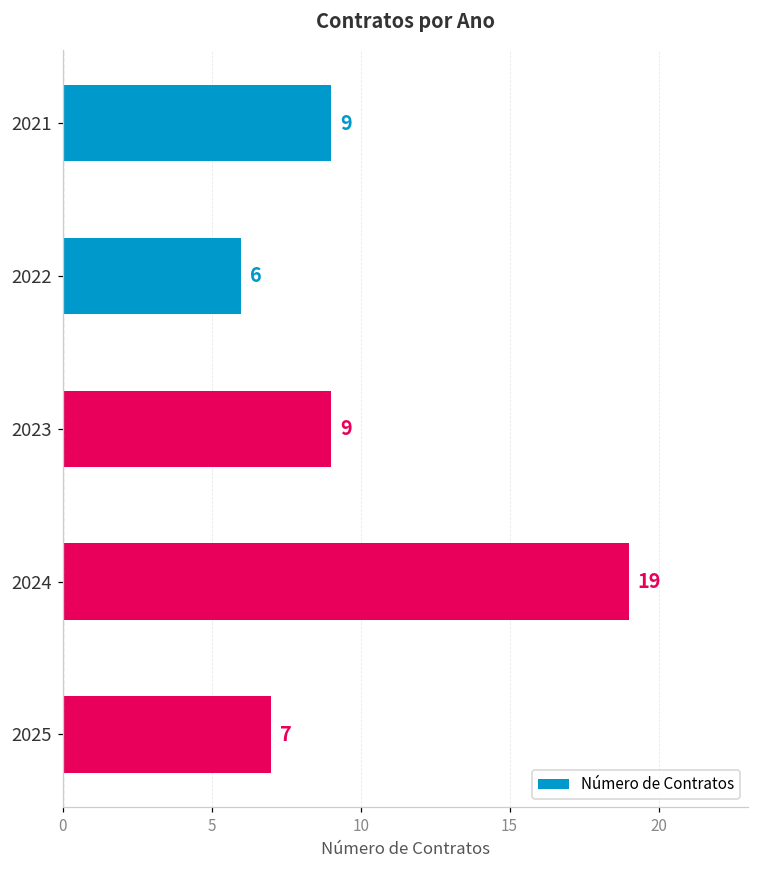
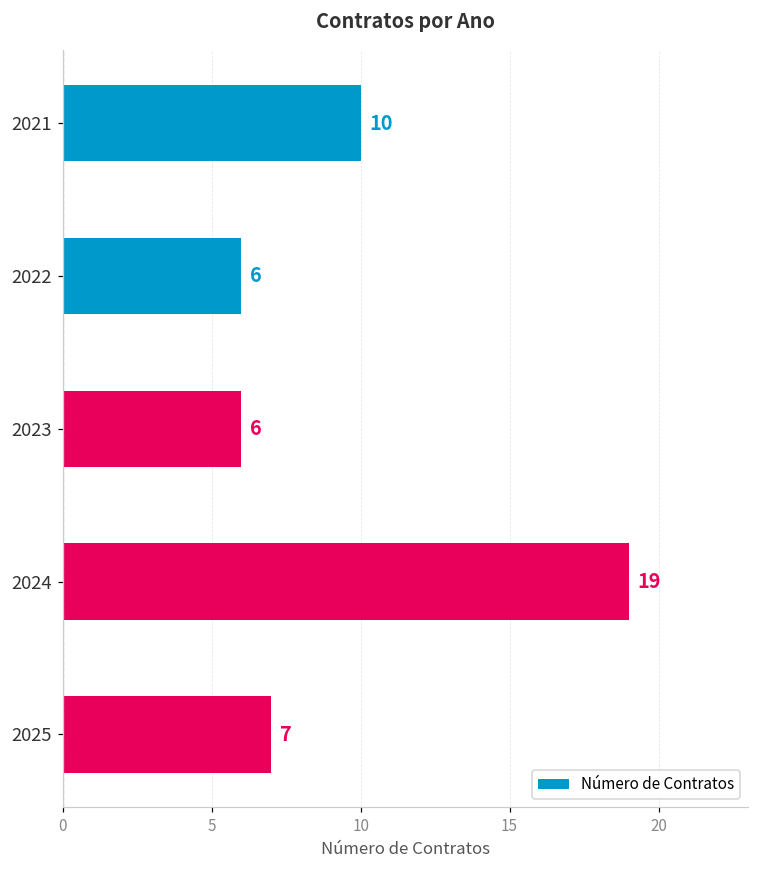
  {
-   "2021": 9,
+   "2021": 10,
    "2022": 6,
-   "2023": 9,
+   "2023": 6,
    "2024": 19,
    "2025": 7
  }
